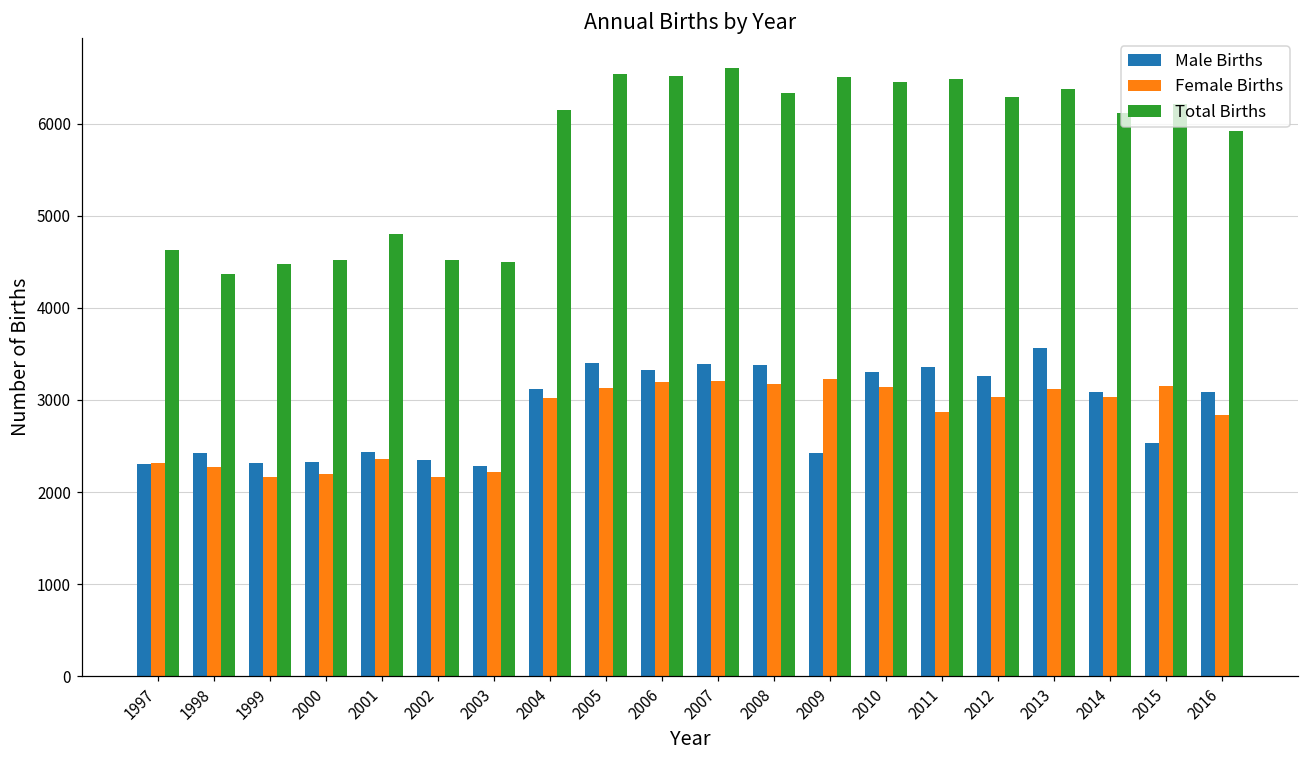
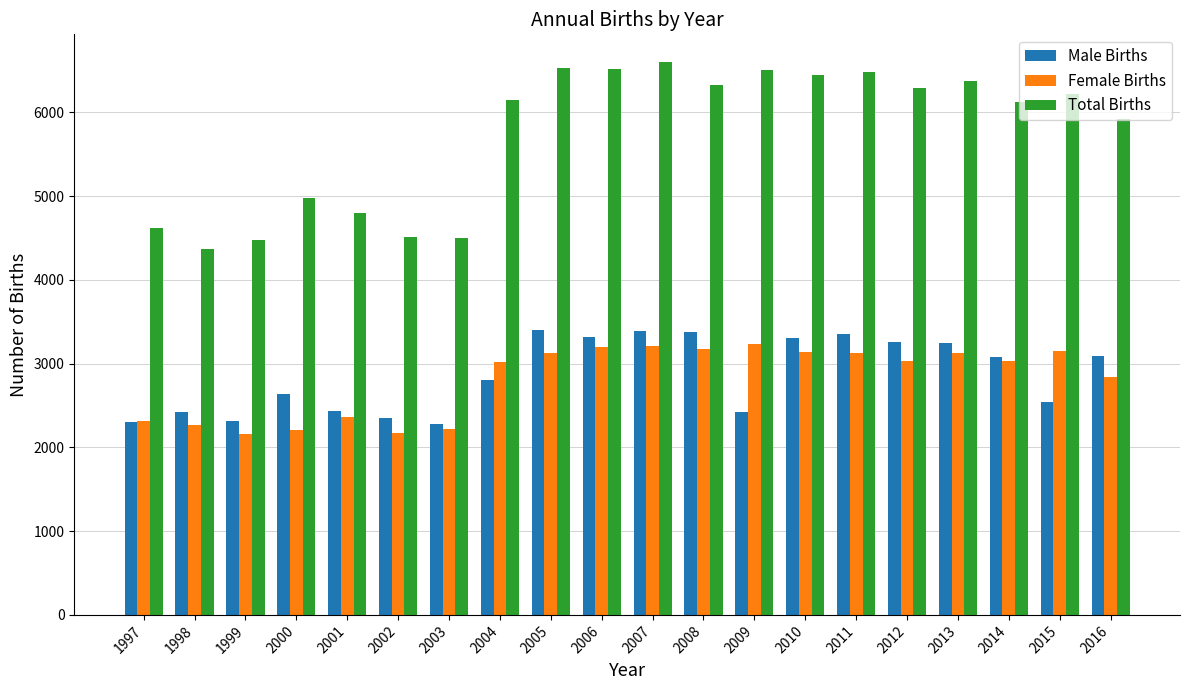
  {
    "Male Births": {
      "1997": 2300,
      "1998": 2400,
      "1999": 2300,
-     "2000": 2300,
+     "2000": 2600,
      "2001": 2400,
      "2002": 2400,
      "2003": 2300,
-     "2004": 3100,
+     "2004": 2800,
      "2005": 3400,
      "2006": 3300,
      "2007": 3400,
      "2008": 3400,
      "2009": 2400,
      "2010": 3300,
      "2011": 3400,
      "2012": 3300,
-     "2013": 3600,
+     "2013": 3300,
      "2014": 3100,
      "2015": 2500,
      "2016": 3100
    },
    "Female Births": {
      "1997": 2300,
      "1998": 2300,
      "1999": 2200,
      "2000": 2200,
      "2001": 2400,
      "2002": 2200,
      "2003": 2200,
      "2004": 3000,
      "2005": 3100,
      "2006": 3200,
      "2007": 3200,
      "2008": 3200,
      "2009": 3200,
      "2010": 3100,
-     "2011": 2900,
+     "2011": 3100,
      "2012": 3000,
      "2013": 3100,
      "2014": 3000,
      "2015": 3100,
      "2016": 2800
    },
    "Total Births": {
      "1997": 4600,
      "1998": 4400,
      "1999": 4500,
-     "2000": 4500,
+     "2000": 5000,
      "2001": 4800,
      "2002": 4500,
      "2003": 4500,
      "2004": 6100,
      "2005": 6500,
      "2006": 6500,
      "2007": 6600,
      "2008": 6300,
      "2009": 6500,
      "2010": 6400,
      "2011": 6500,
      "2012": 6300,
      "2013": 6400
    }
  }
